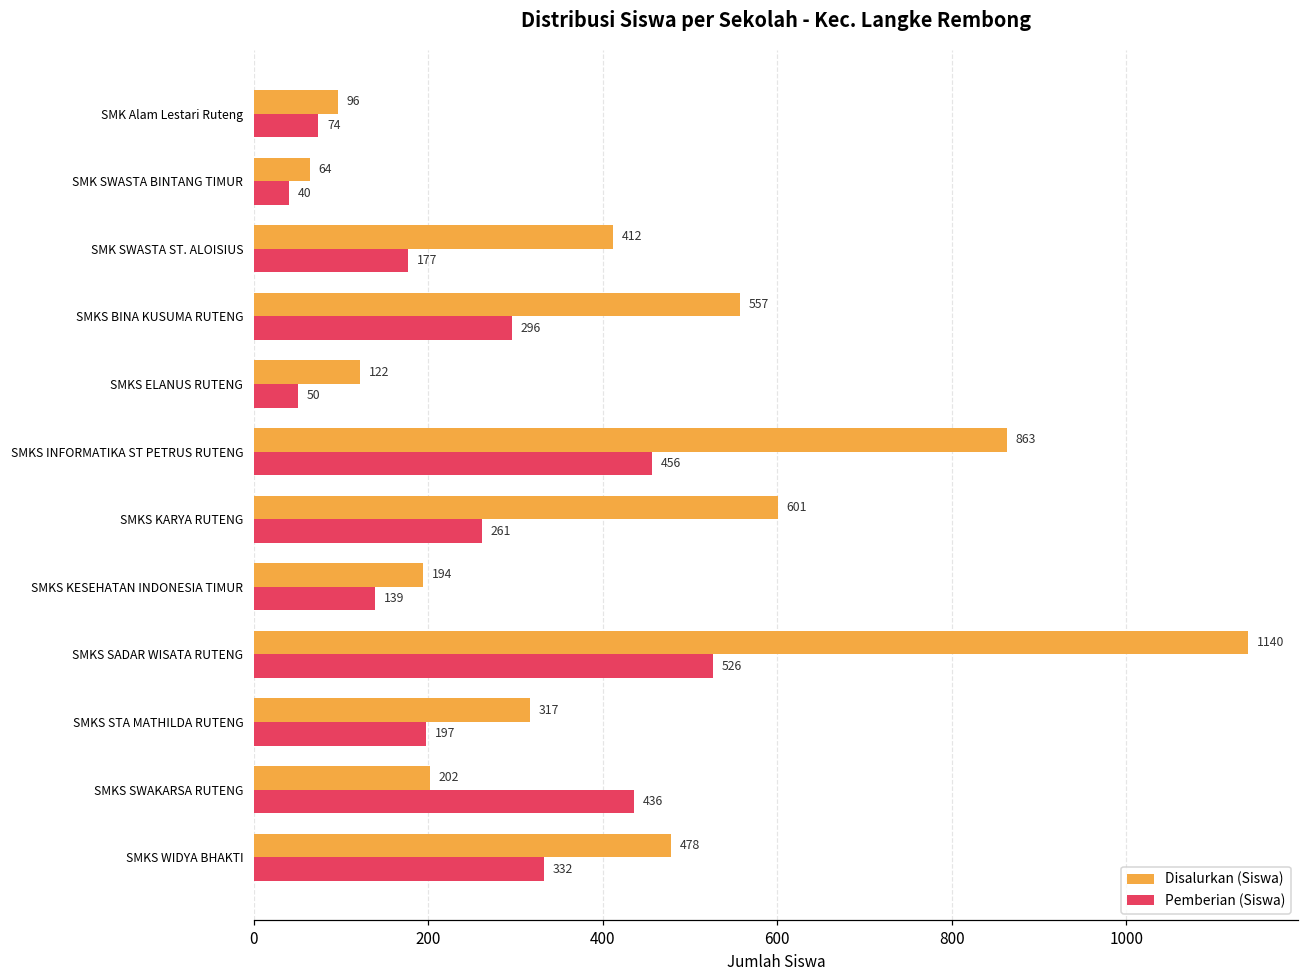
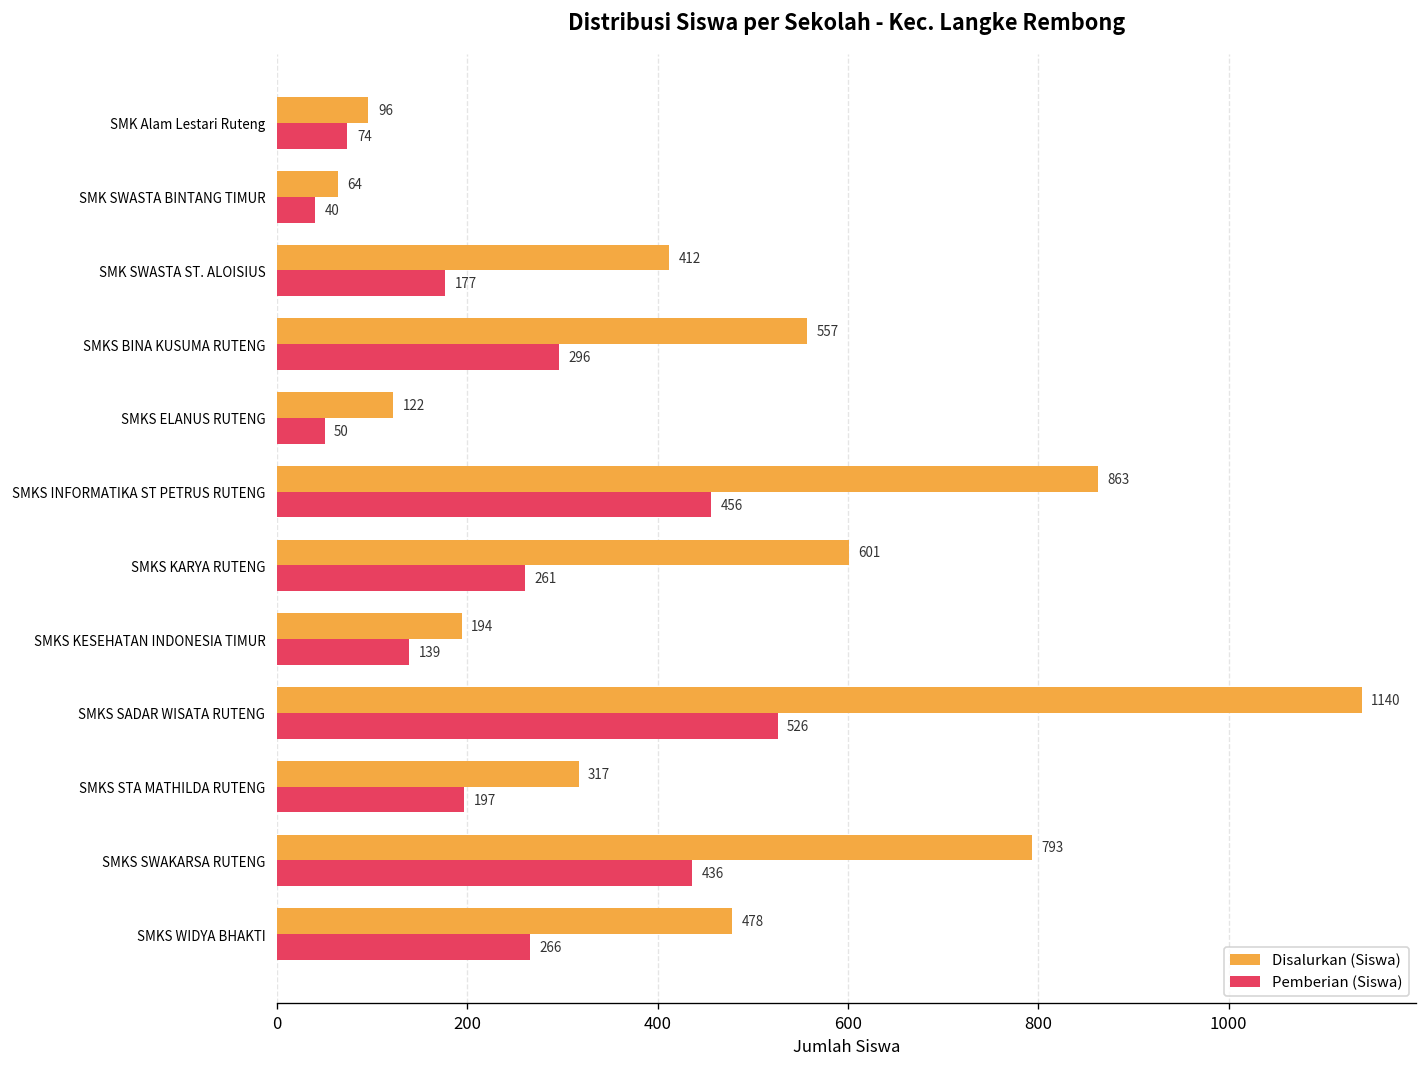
  {
    "Disalurkan (Siswa)": {
      "SMK Alam Lestari Ruteng": 96,
      "SMK SWASTA BINTANG TIMUR": 64,
      "SMK SWASTA ST. ALOISIUS": 412,
      "SMKS BINA KUSUMA RUTENG": 557,
      "SMKS ELANUS RUTENG": 122,
      "SMKS INFORMATIKA ST PETRUS RUTENG": 863,
      "SMKS KARYA RUTENG": 601,
      "SMKS KESEHATAN INDONESIA TIMUR": 194,
      "SMKS SADAR WISATA RUTENG": 1140,
      "SMKS STA MATHILDA RUTENG": 317,
-     "SMKS SWAKARSA RUTENG": 202,
+     "SMKS SWAKARSA RUTENG": 793,
      "SMKS WIDYA BHAKTI": 478
    },
    "Pemberian (Siswa)": {
      "SMK Alam Lestari Ruteng": 74,
      "SMK SWASTA BINTANG TIMUR": 40,
      "SMK SWASTA ST. ALOISIUS": 177,
      "SMKS BINA KUSUMA RUTENG": 296,
      "SMKS ELANUS RUTENG": 50,
      "SMKS INFORMATIKA ST PETRUS RUTENG": 456,
      "SMKS KARYA RUTENG": 261,
      "SMKS KESEHATAN INDONESIA TIMUR": 139,
      "SMKS SADAR WISATA RUTENG": 526,
      "SMKS STA MATHILDA RUTENG": 197,
      "SMKS SWAKARSA RUTENG": 436,
-     "SMKS WIDYA BHAKTI": 332
+     "SMKS WIDYA BHAKTI": 266
    }
  }
